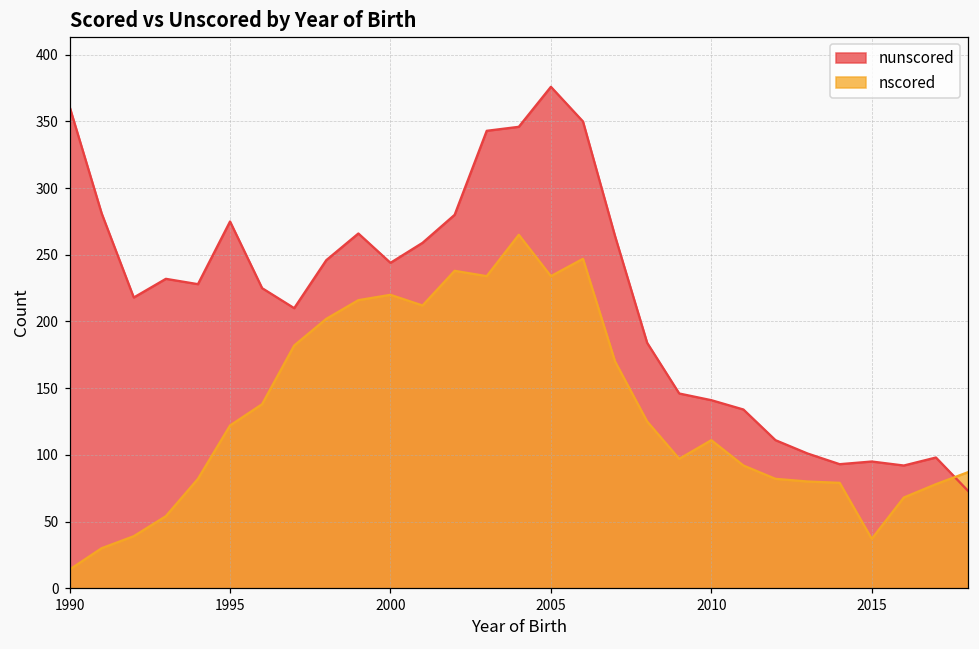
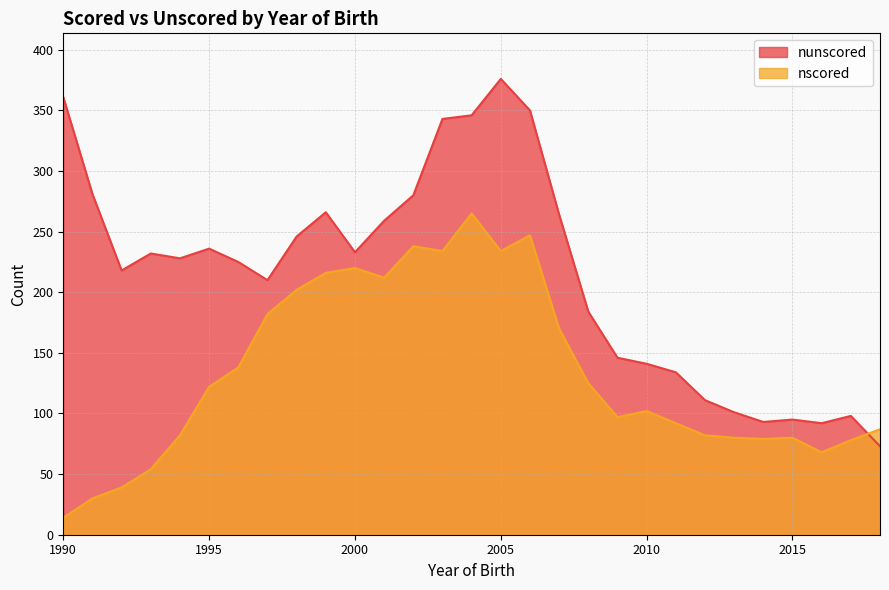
  {
    "nunscored": {
      "1990": 361,
-     "1995": 275,
-     "2000": 244,
+     "1995": 236,
+     "2000": 233,
      "2005": 376,
      "2010": 141,
      "2015": 95
    },
    "nscored": {
      "1990": 14,
      "1995": 122,
      "2000": 220,
      "2005": 234,
-     "2010": 111,
-     "2015": 37
+     "2010": 102,
+     "2015": 80
    }
  }
